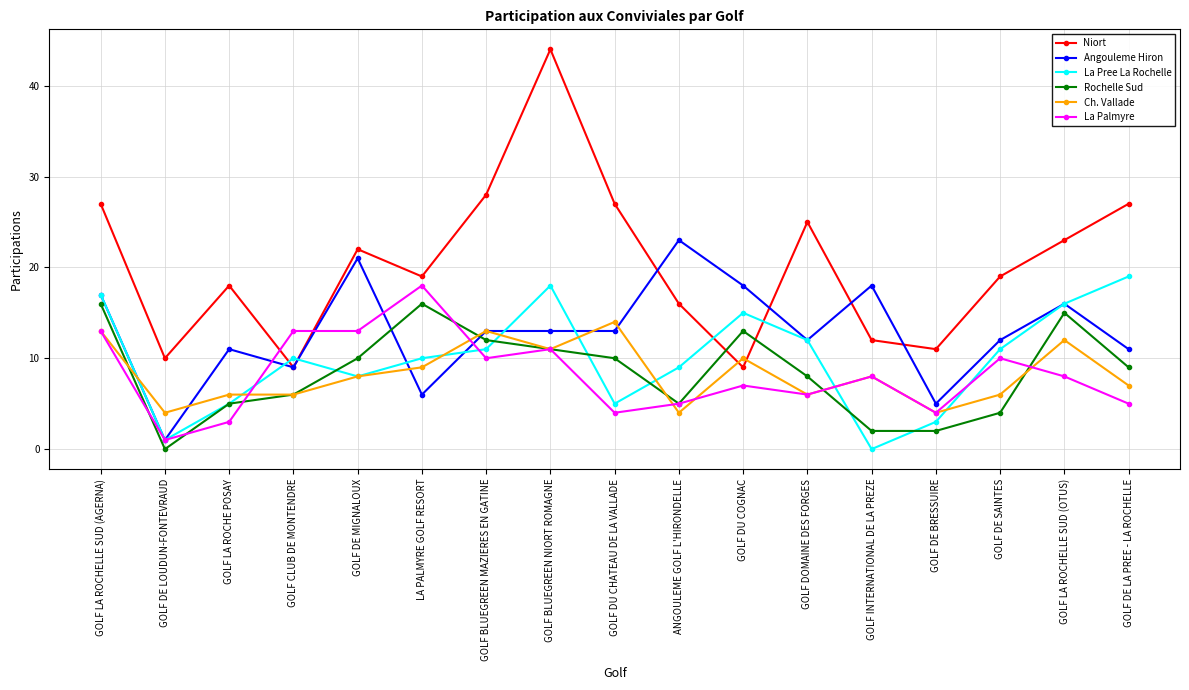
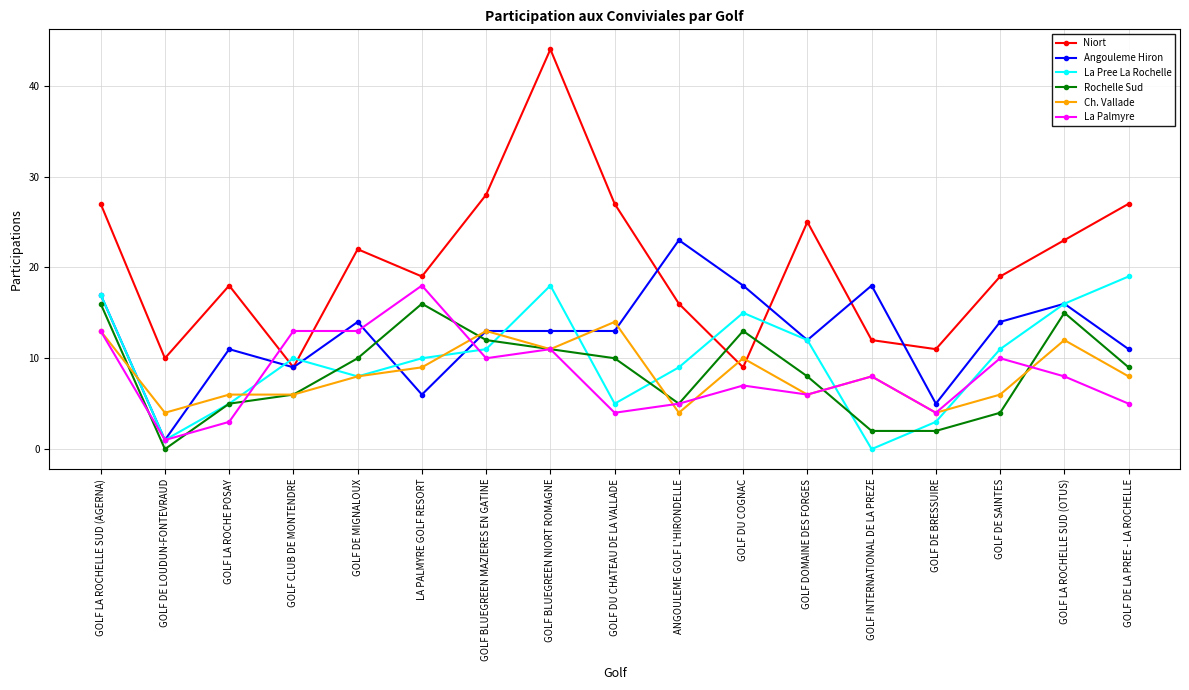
  {
    "Niort": {
      "GOLF LA ROCHELLE SUD (AGERNA)": 27,
      "GOLF DE LOUDUN-FONTEVRAUD": 10,
      "GOLF LA ROCHE POSAY": 18,
      "GOLF DE MIGNALOUX": 22,
      "LA PALMYRE GOLF RESORT": 19,
      "GOLF BLUEGREEN MAZIERES EN GATINE": 28,
      "GOLF BLUEGREEN NIORT ROMAGNE": 44,
      "GOLF DU CHATEAU DE LA VALLADE": 27,
      "ANGOULEME GOLF L'HIRONDELLE": 16,
      "GOLF DU COGNAC": 9,
      "GOLF DOMAINE DES FORGES": 25,
      "GOLF INTERNATIONAL DE LA PREZE": 12,
      "GOLF DE BRESSUIRE": 11,
      "GOLF DE SAINTES": 19,
      "GOLF LA ROCHELLE SUD (OTUS)": 23,
      "GOLF DE LA PREE - LA ROCHELLE": 27
    },
    "Angouleme Hiron": {
      "GOLF LA ROCHE POSAY": 11,
-     "GOLF DE MIGNALOUX": 21,
+     "GOLF DE MIGNALOUX": 14,
      "LA PALMYRE GOLF RESORT": 6,
      "GOLF BLUEGREEN NIORT ROMAGNE": 13,
      "GOLF DU CHATEAU DE LA VALLADE": 13,
      "ANGOULEME GOLF L'HIRONDELLE": 23,
      "GOLF DU COGNAC": 18,
      "GOLF INTERNATIONAL DE LA PREZE": 18,
      "GOLF DE BRESSUIRE": 5,
-     "GOLF DE SAINTES": 12,
+     "GOLF DE SAINTES": 14,
      "GOLF DE LA PREE - LA ROCHELLE": 11
    },
    "La Pree La Rochelle": {
      "GOLF CLUB DE MONTENDRE": 10,
      "LA PALMYRE GOLF RESORT": 10,
      "GOLF BLUEGREEN MAZIERES EN GATINE": 11,
      "GOLF BLUEGREEN NIORT ROMAGNE": 18,
      "GOLF DU CHATEAU DE LA VALLADE": 5,
      "ANGOULEME GOLF L'HIRONDELLE": 9,
      "GOLF DU COGNAC": 15,
      "GOLF INTERNATIONAL DE LA PREZE": 0,
      "GOLF DE BRESSUIRE": 3,
      "GOLF DE SAINTES": 11,
      "GOLF DE LA PREE - LA ROCHELLE": 19
    },
    "Rochelle Sud": {
      "GOLF LA ROCHELLE SUD (AGERNA)": 16,
      "GOLF DE LOUDUN-FONTEVRAUD": 0,
      "GOLF DE MIGNALOUX": 10,
      "LA PALMYRE GOLF RESORT": 16,
      "GOLF BLUEGREEN MAZIERES EN GATINE": 12,
      "GOLF DU CHATEAU DE LA VALLADE": 10,
      "GOLF DU COGNAC": 13,
      "GOLF DOMAINE DES FORGES": 8,
      "GOLF INTERNATIONAL DE LA PREZE": 2,
      "GOLF DE BRESSUIRE": 2,
      "GOLF DE SAINTES": 4,
      "GOLF LA ROCHELLE SUD (OTUS)": 15,
      "GOLF DE LA PREE - LA ROCHELLE": 9
    },
    "Ch. Vallade": {
      "GOLF DE LOUDUN-FONTEVRAUD": 4,
      "GOLF LA ROCHE POSAY": 6,
      "LA PALMYRE GOLF RESORT": 9,
      "GOLF DU CHATEAU DE LA VALLADE": 14,
      "ANGOULEME GOLF L'HIRONDELLE": 4,
      "GOLF DU COGNAC": 10,
      "GOLF DE SAINTES": 6,
      "GOLF LA ROCHELLE SUD (OTUS)": 12,
-     "GOLF DE LA PREE - LA ROCHELLE": 7
+     "GOLF DE LA PREE - LA ROCHELLE": 8
    },
    "La Palmyre": {
      "GOLF LA ROCHE POSAY": 3,
      "GOLF CLUB DE MONTENDRE": 13,
      "GOLF DE MIGNALOUX": 13,
      "LA PALMYRE GOLF RESORT": 18,
      "GOLF BLUEGREEN MAZIERES EN GATINE": 10,
      "GOLF DU CHATEAU DE LA VALLADE": 4,
      "GOLF DU COGNAC": 7,
      "GOLF DE SAINTES": 10,
      "GOLF LA ROCHELLE SUD (OTUS)": 8,
      "GOLF DE LA PREE - LA ROCHELLE": 5
    }
  }
